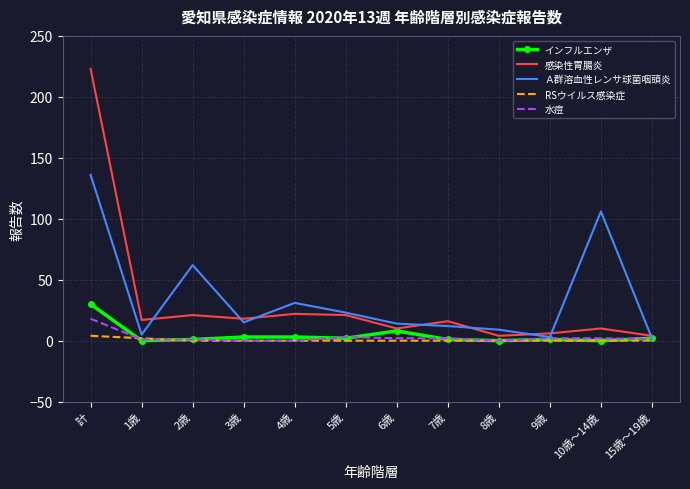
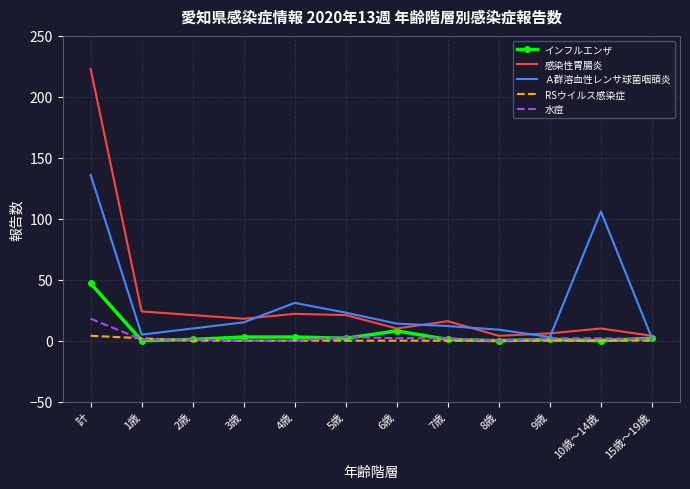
  {
    "インフルエンザ": {
-     "計": 30,
+     "計": 47,
      "3歳": 3,
      "4歳": 3
    },
    "感染性胃腸炎": {
      "計": 223,
-     "1歳": 17,
+     "1歳": 24,
      "2歳": 21,
      "3歳": 18,
      "4歳": 22,
      "7歳": 16,
      "8歳": 4,
      "9歳": 6,
      "10歳～14歳": 10
    },
    "Ａ群溶血性レンサ球菌咽頭炎": {
      "計": 136,
      "1歳": 5,
-     "2歳": 62,
+     "2歳": 10,
      "3歳": 15,
      "4歳": 31,
      "6歳": 14,
      "7歳": 12,
      "8歳": 9,
      "10歳～14歳": 106
    },
    "RSウイルス感染症": {
      "計": 4
    },
    "水痘": {
      "計": 18
    }
  }
